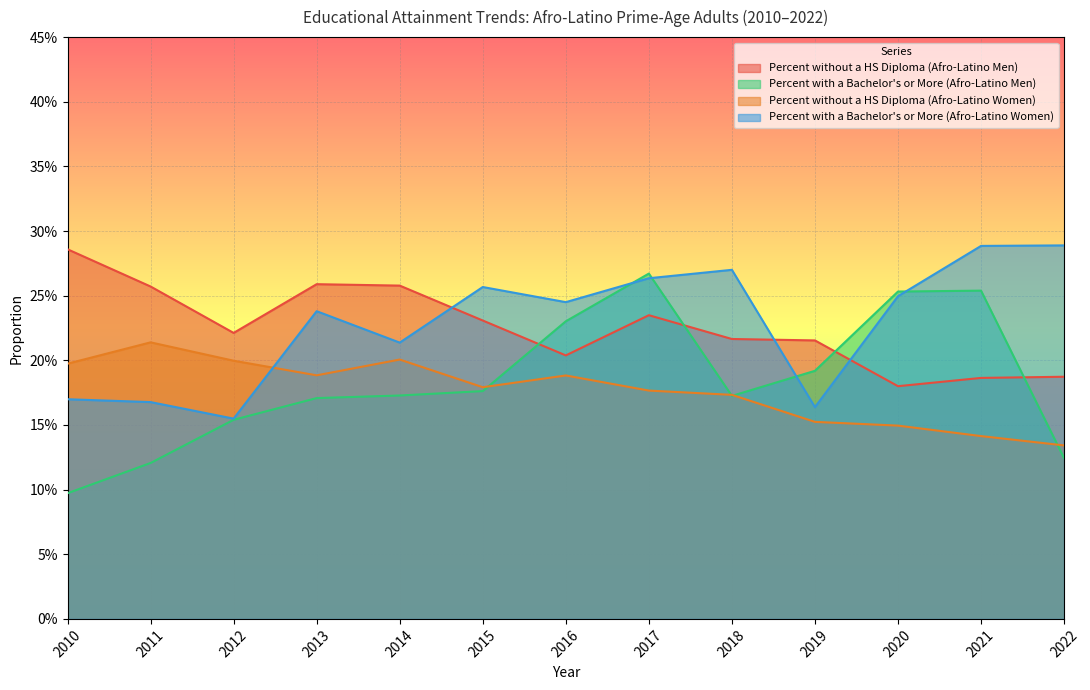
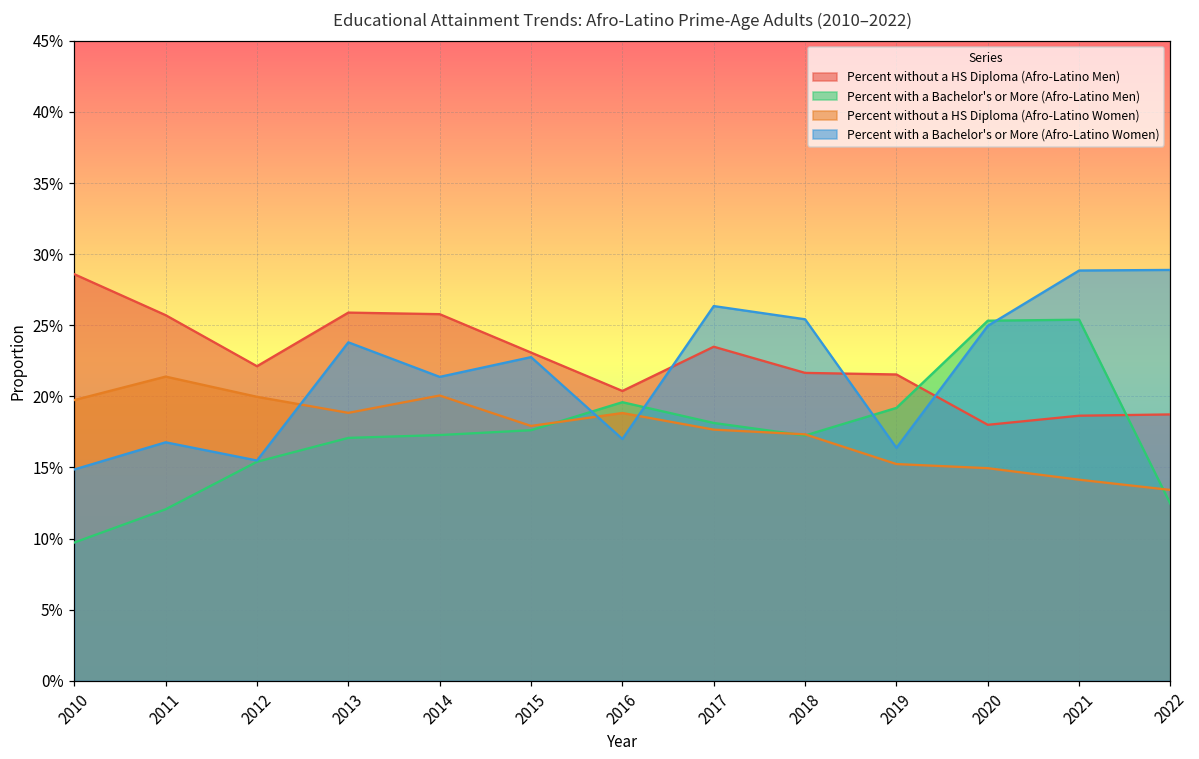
  {
    "Percent with a Bachelor's or More (Afro-Latino Men)": {
      "2010": "9.7%",
      "2011": "12.1%",
      "2013": "17.1%",
      "2014": "17.3%",
      "2015": "17.6%",
-     "2016": "23.0%",
-     "2017": "26.7%",
+     "2016": "19.6%",
+     "2017": "18.1%",
      "2019": "19.2%",
      "2020": "25.3%",
      "2021": "25.4%",
      "2022": "12.4%"
    },
    "Percent with a Bachelor's or More (Afro-Latino Women)": {
-     "2010": "17.0%",
+     "2010": "14.9%",
      "2011": "16.8%",
      "2013": "23.8%",
      "2014": "21.4%",
-     "2015": "25.7%",
-     "2016": "24.5%",
+     "2015": "22.8%",
+     "2016": "17.0%",
      "2017": "26.4%",
-     "2018": "27.0%",
+     "2018": "25.4%",
      "2019": "16.4%",
      "2020": "25.0%",
      "2021": "28.8%",
      "2022": "28.9%"
    }
  }
